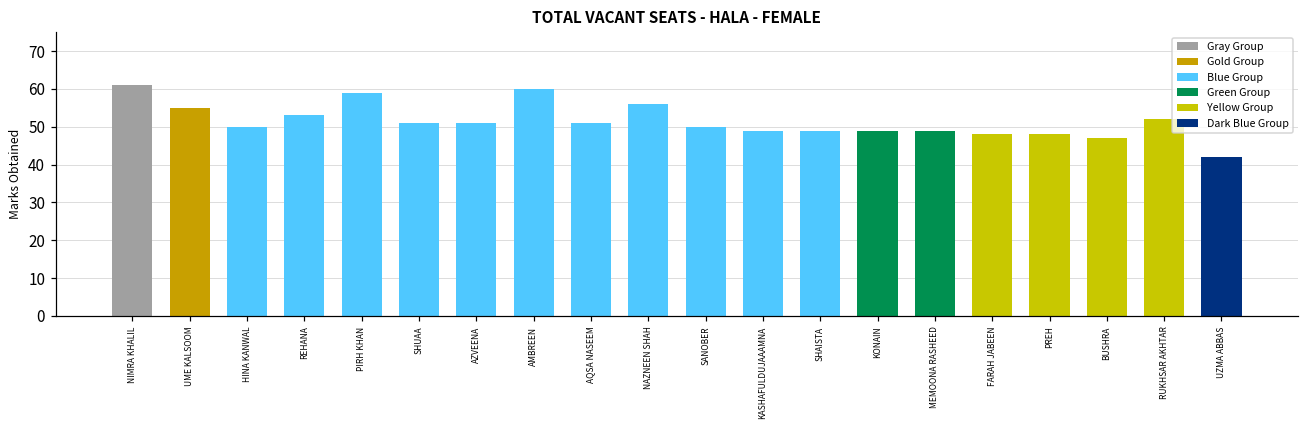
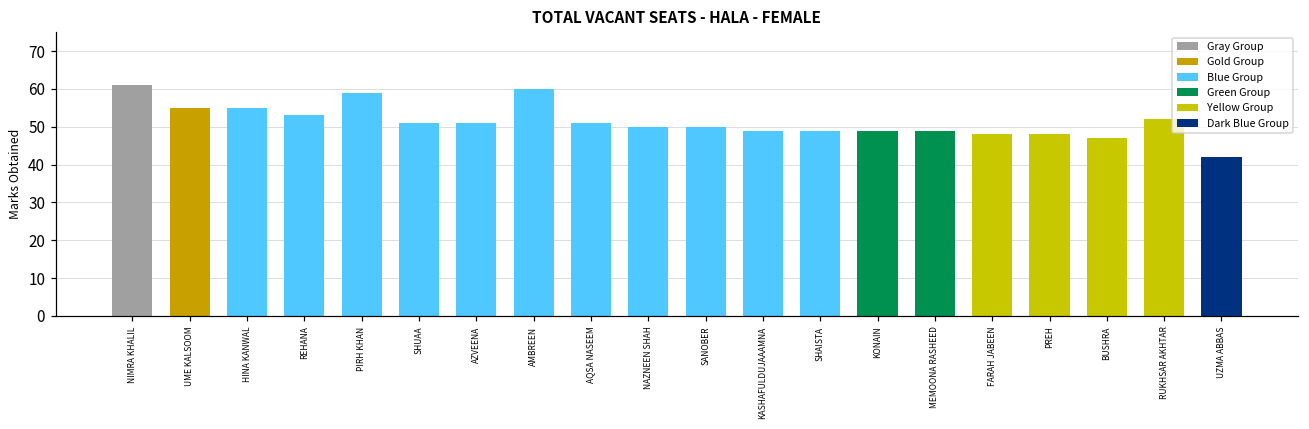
  {
    "NIMRA KHALIL": 61,
    "UME KALSOOM": 55,
-   "HINA KANWAL": 50,
+   "HINA KANWAL": 55,
    "REHANA": 53,
    "PIRH KHAN": 59,
    "SHUAA": 51,
    "AZVEENA": 51,
    "AMBREEN": 60,
    "AQSA NASEEM": 51,
-   "NAZNEEN SHAH": 56,
+   "NAZNEEN SHAH": 50,
    "SANOBER": 50,
    "KASHAFULDUJAAAMNA": 49,
    "SHAISTA": 49,
    "KONAIN": 49,
    "MEMOONA RASHEED": 49,
    "FARAH JABEEN": 48,
    "PREH": 48,
    "BUSHRA": 47,
    "RUKHSAR AKHTAR": 52,
    "UZMA ABBAS": 42
  }
